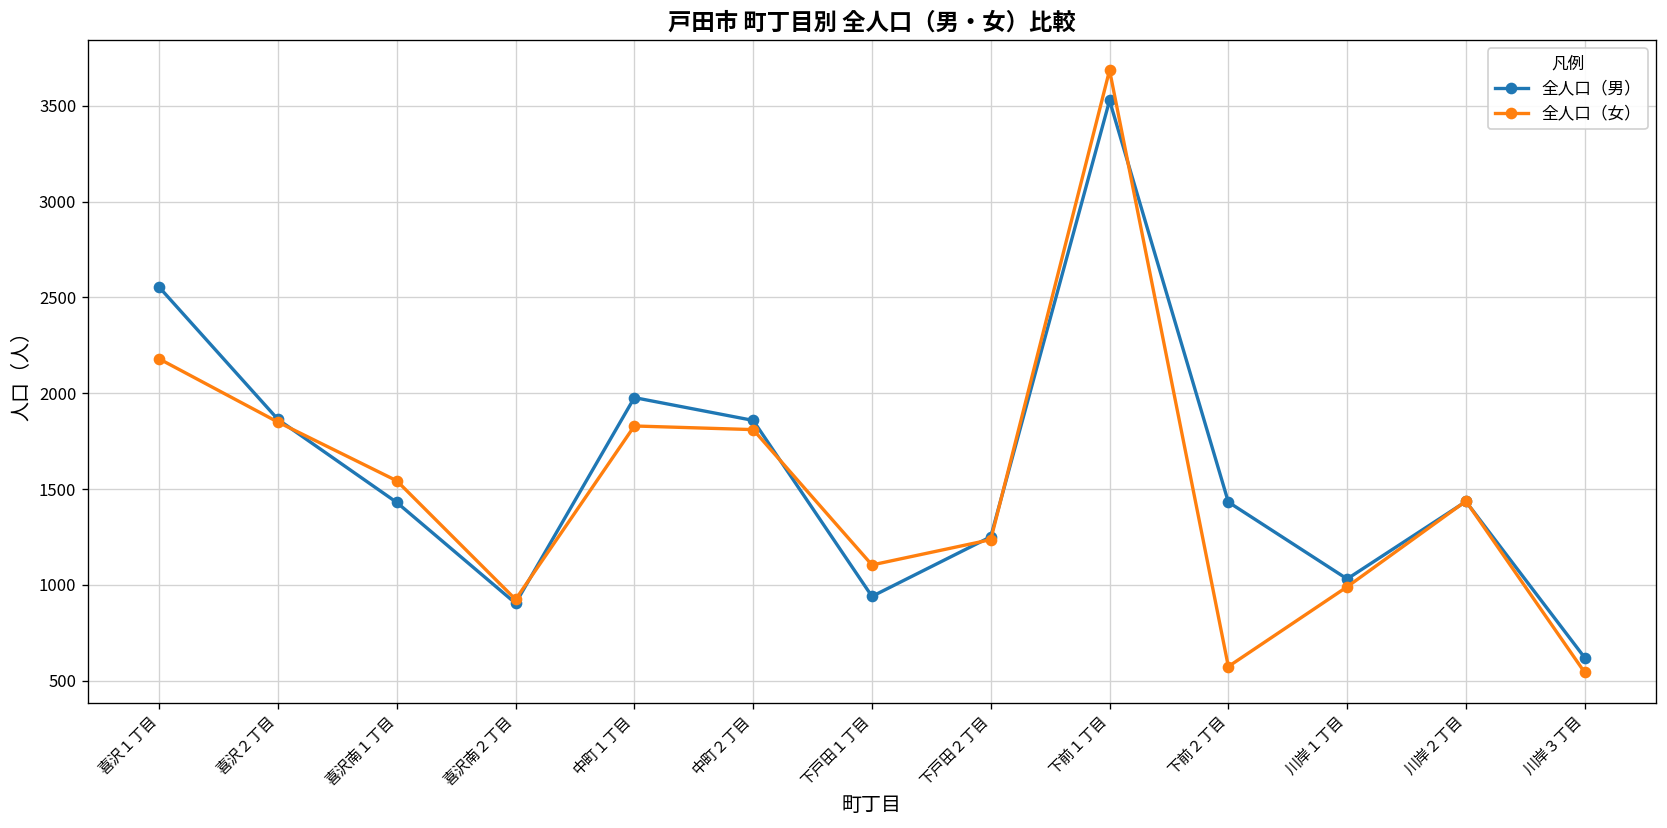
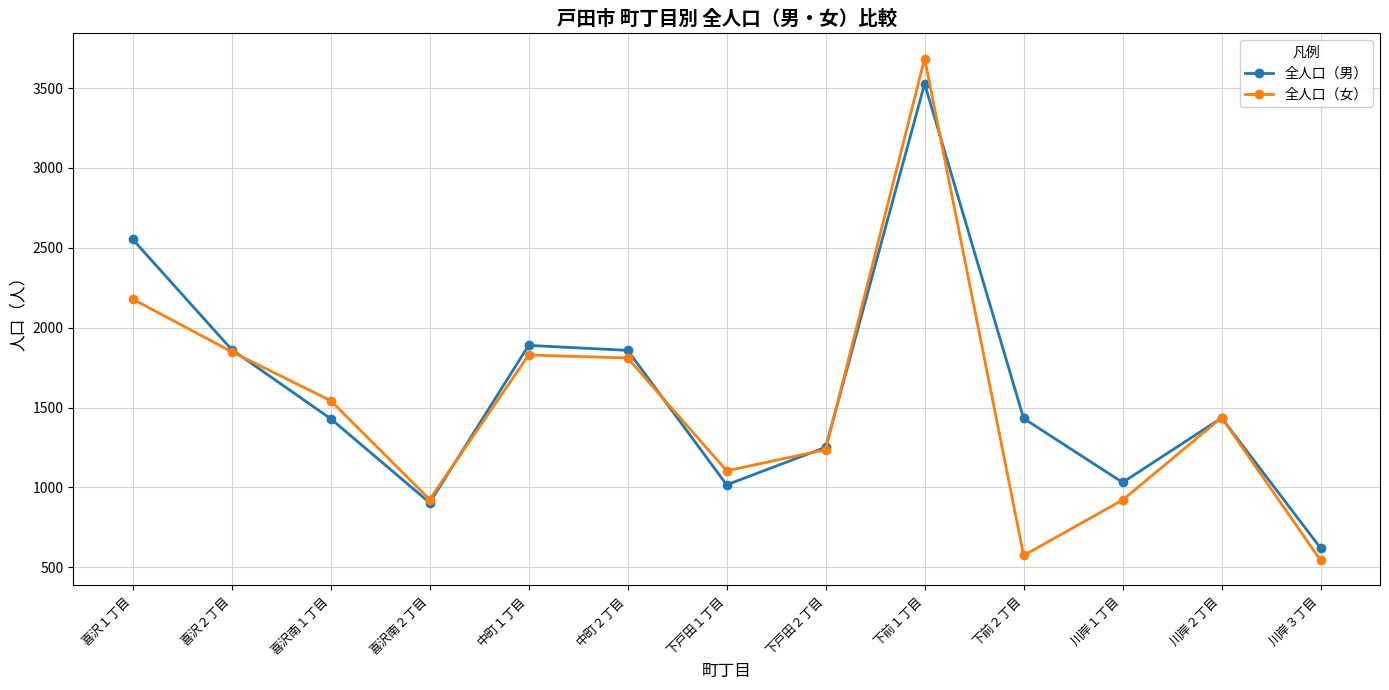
  {
    "全人口（男）": {
      "喜沢１丁目": 2550,
      "喜沢南１丁目": 1430,
      "喜沢南２丁目": 900,
-     "中町１丁目": 1980,
+     "中町１丁目": 1890,
      "中町２丁目": 1860,
-     "下戸田１丁目": 940,
+     "下戸田１丁目": 1020,
      "下前１丁目": 3530,
      "下前２丁目": 1430,
      "川岸１丁目": 1030,
      "川岸３丁目": 620
    },
    "全人口（女）": {
      "喜沢１丁目": 2180,
      "喜沢南１丁目": 1540,
      "喜沢南２丁目": 920,
      "中町１丁目": 1830,
      "中町２丁目": 1810,
      "下戸田１丁目": 1100,
      "下前１丁目": 3690,
      "下前２丁目": 570,
-     "川岸１丁目": 990,
+     "川岸１丁目": 920,
      "川岸３丁目": 540
    }
  }
